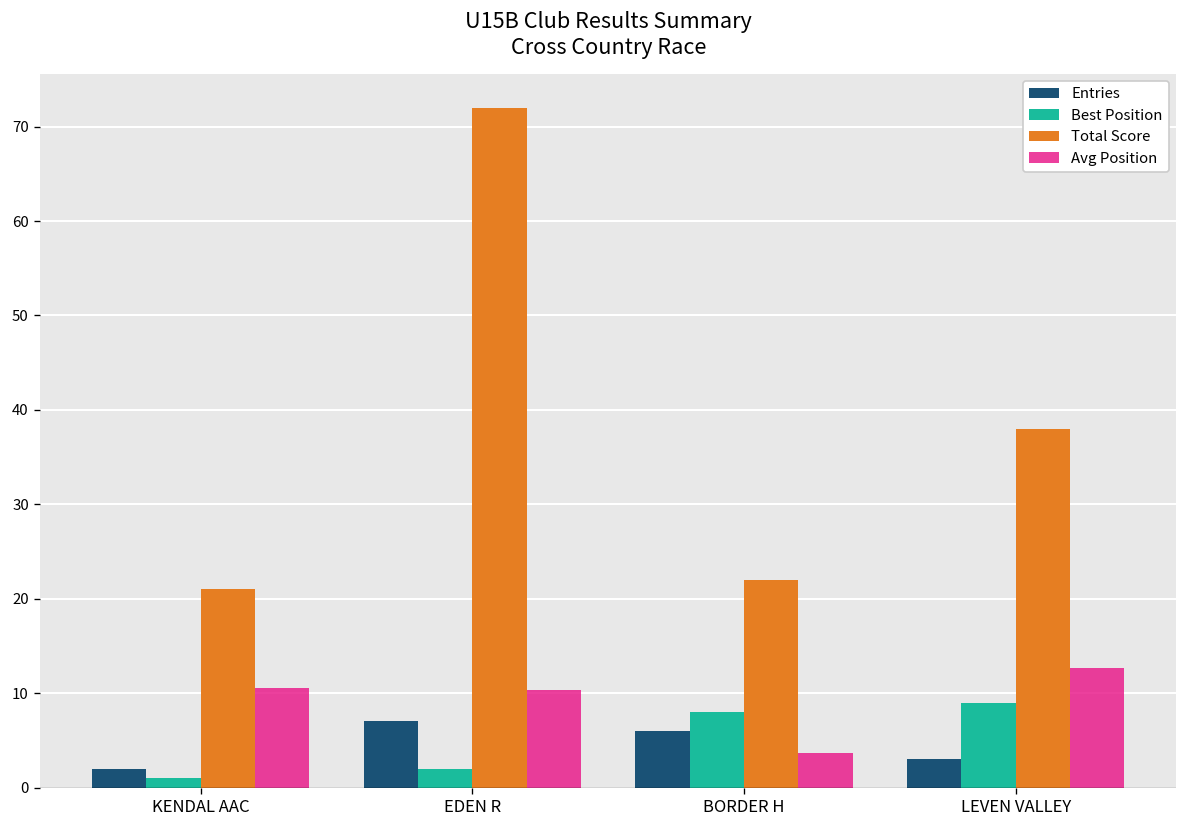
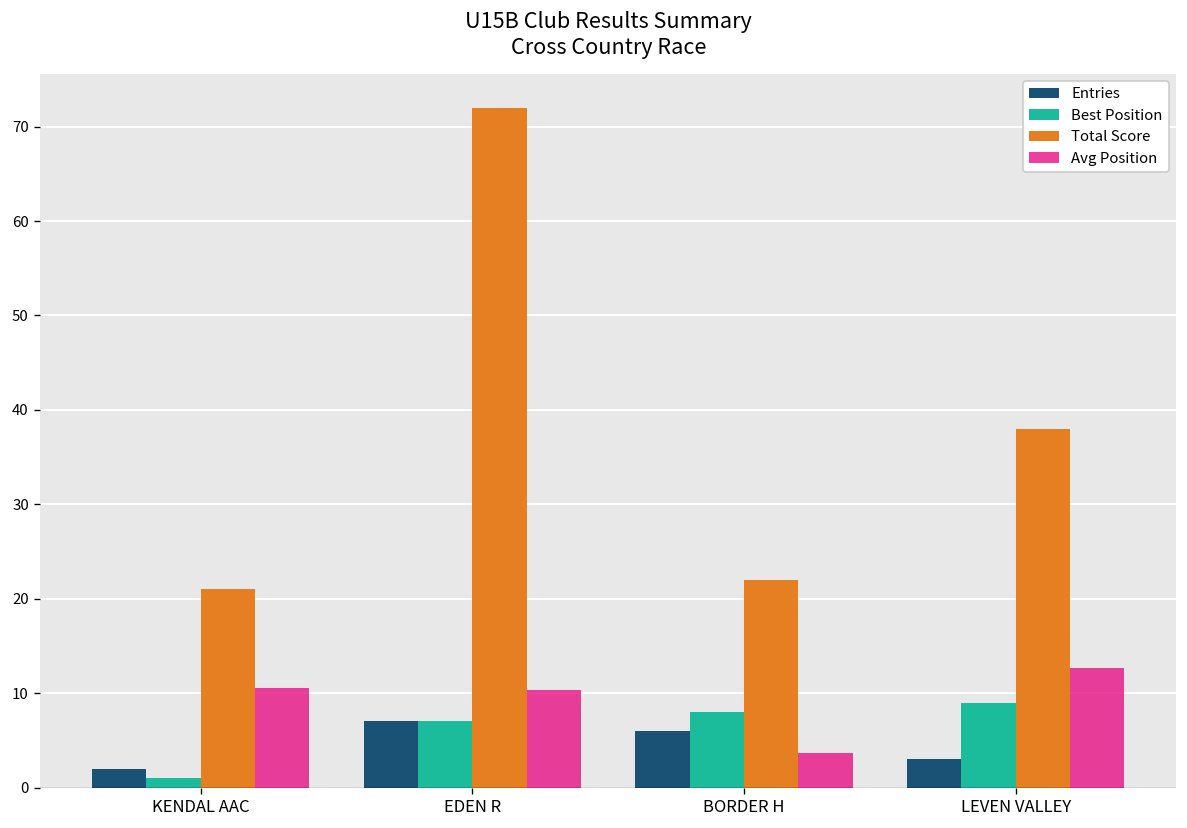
  {
    "Entries": {
      "KENDAL AAC": 2,
      "EDEN R": 7,
      "BORDER H": 6,
      "LEVEN VALLEY": 3
    },
    "Best Position": {
      "KENDAL AAC": 1,
-     "EDEN R": 2,
+     "EDEN R": 7,
      "BORDER H": 8,
      "LEVEN VALLEY": 9
    },
    "Total Score": {
      "KENDAL AAC": 21,
      "EDEN R": 72,
      "BORDER H": 22,
      "LEVEN VALLEY": 38
    },
    "Avg Position": {
      "KENDAL AAC": 11,
      "EDEN R": 10,
      "BORDER H": 4,
      "LEVEN VALLEY": 13
    }
  }
